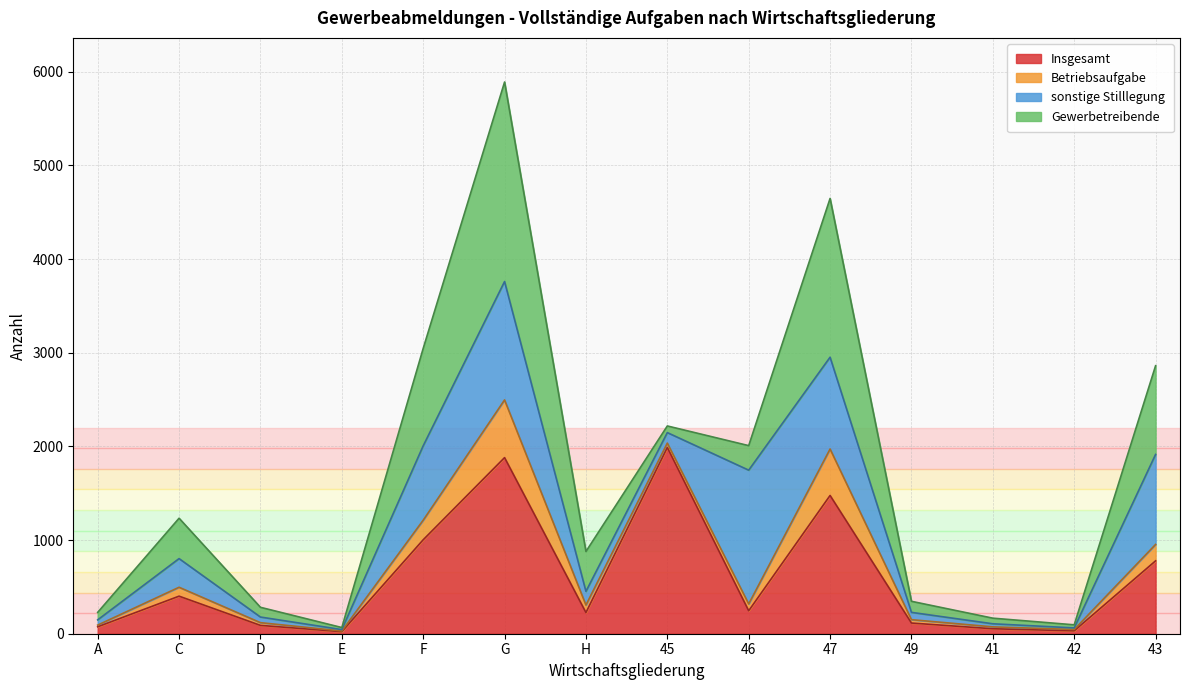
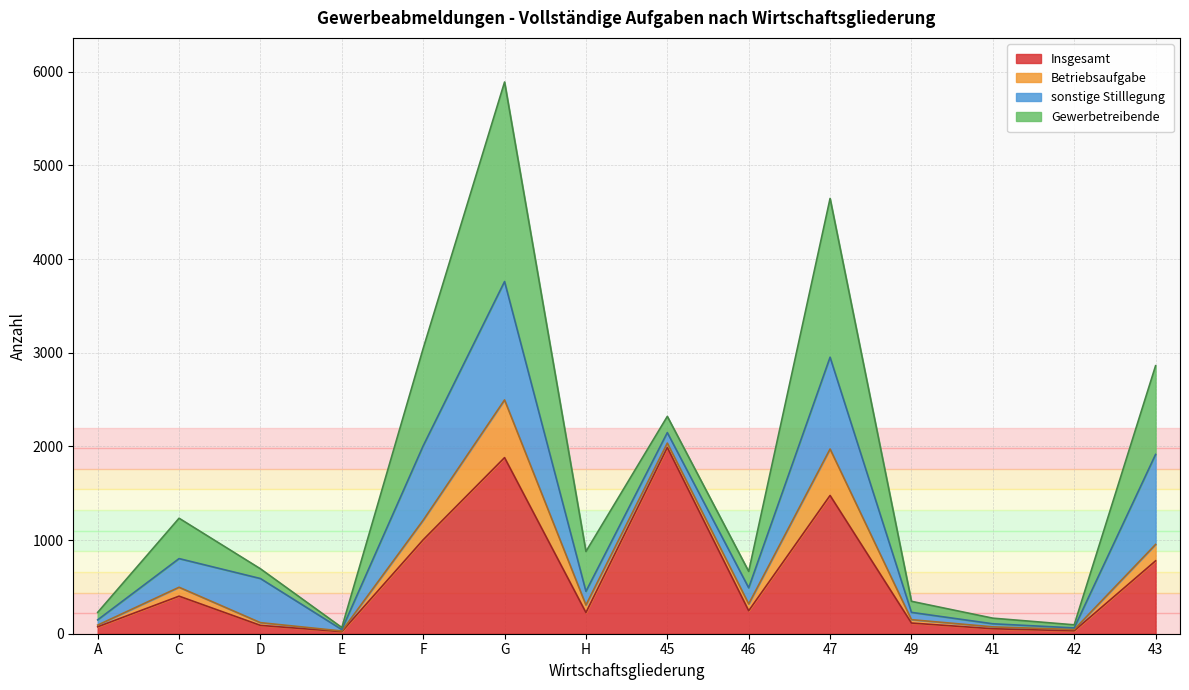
  {
    "Insgesamt": {
      "C": 400,
      "D": 100,
      "F": 1000,
      "G": 1900,
      "H": 200,
      "45": 2000,
      "46": 200,
      "47": 1500,
      "49": 100,
      "43": 800
    },
    "Betriebsaufgabe": {
      "C": 100,
      "D": 0,
      "F": 200,
      "G": 600,
      "H": 100,
      "45": 0,
      "46": 100,
      "47": 500,
      "49": 0,
      "43": 200
    },
    "sonstige Stilllegung": {
      "A": 100,
      "C": 300,
-     "D": 100,
+     "D": 500,
      "F": 800,
      "G": 1300,
      "H": 100,
      "45": 100,
-     "46": 1400,
+     "46": 200,
      "47": 1000,
      "49": 100,
      "41": 0,
      "43": 1000
    },
    "Gewerbetreibende": {
      "A": 100,
      "C": 400,
      "D": 100,
      "F": 1000,
      "G": 2100,
      "H": 400,
-     "45": 100,
-     "46": 300,
+     "45": 200,
+     "46": 200,
      "47": 1700,
      "49": 100,
      "41": 100,
      "42": 0,
      "43": 900
    }
  }
